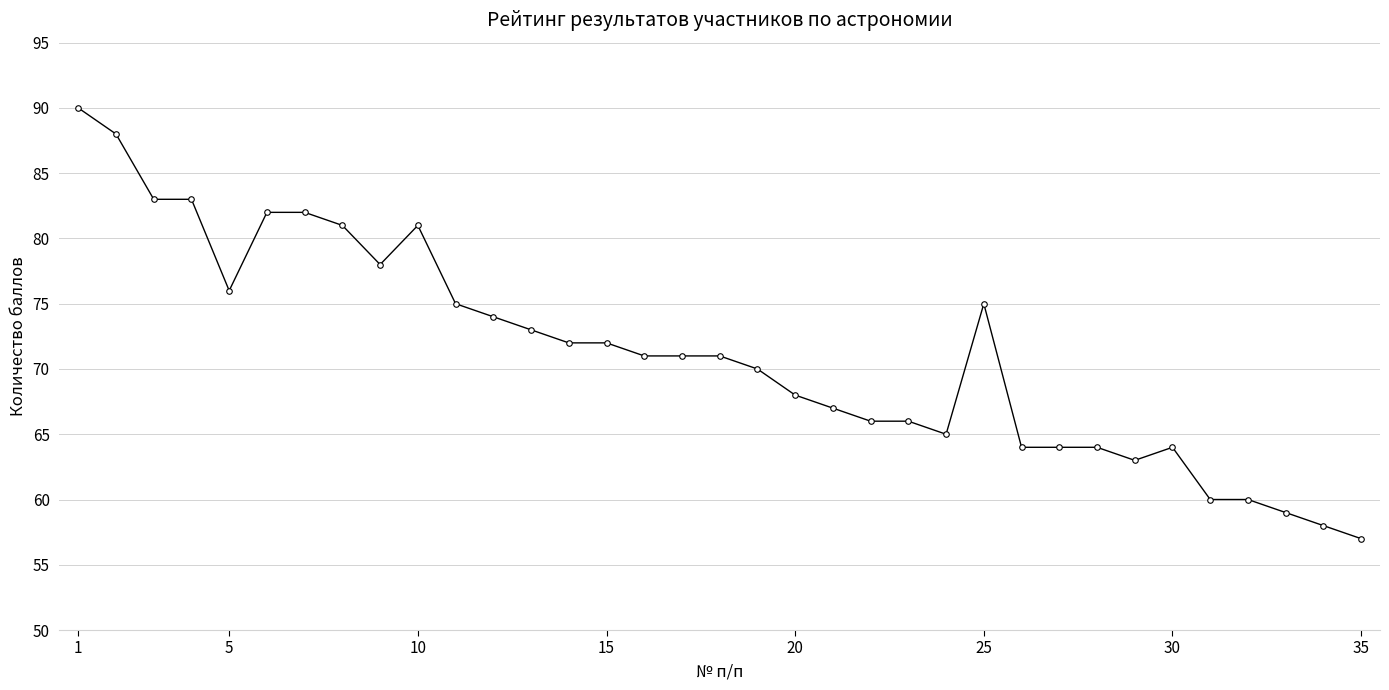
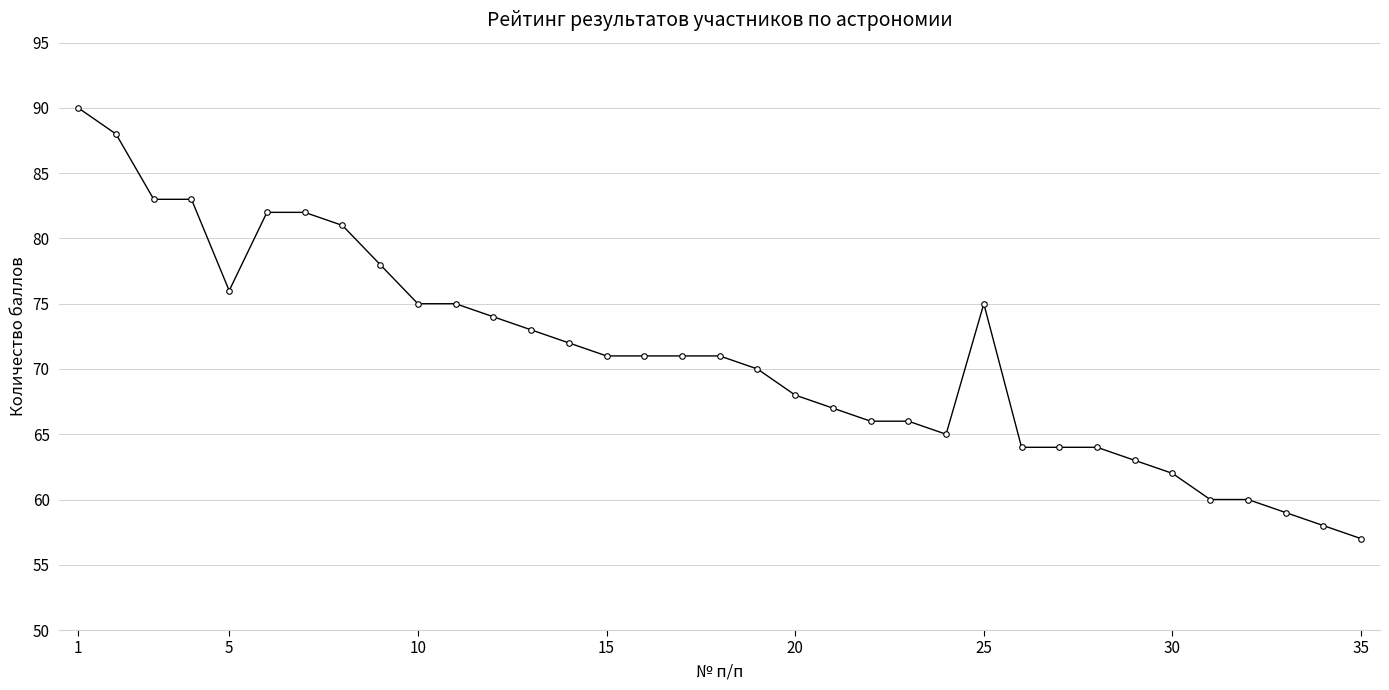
  {
    "1": 90,
    "5": 76,
-   "10": 81,
-   "15": 72,
+   "10": 75,
+   "15": 71,
    "20": 68,
    "25": 75,
-   "30": 64,
+   "30": 62,
    "35": 57
  }
